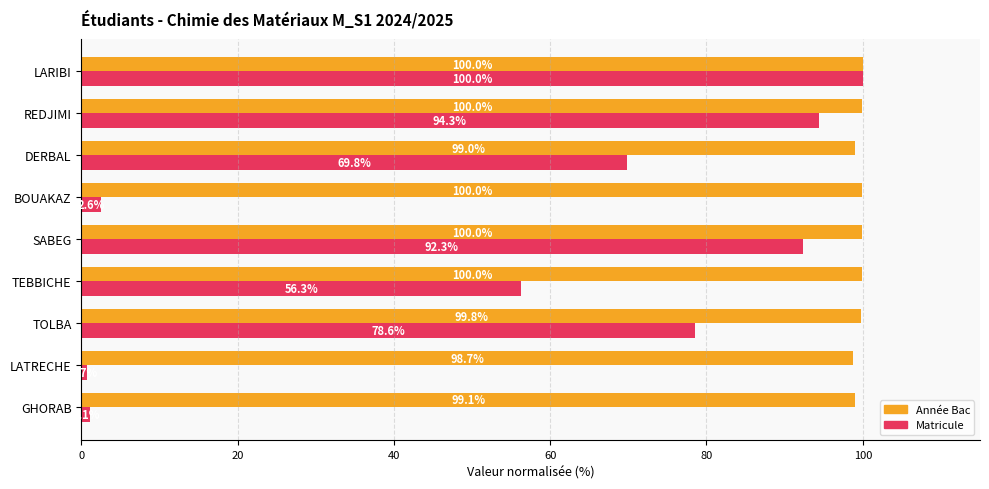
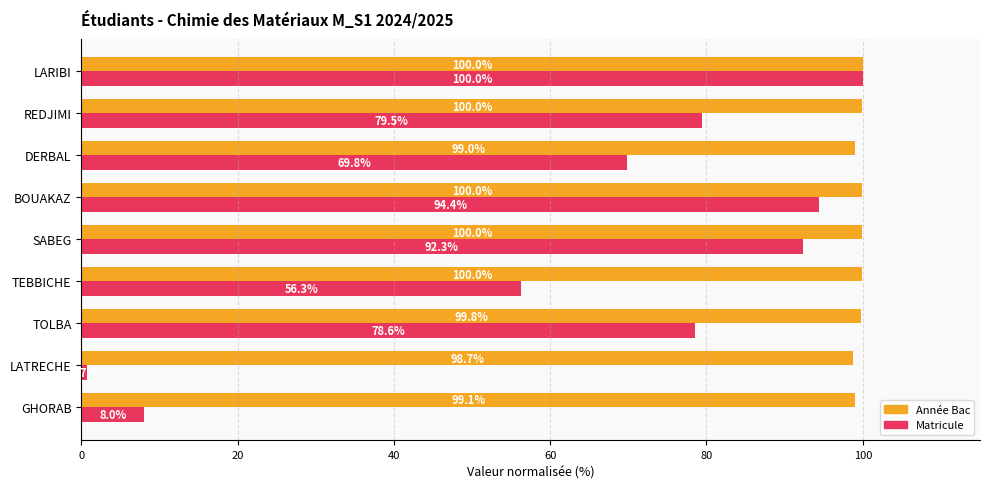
  {
    "Année Bac": {
      "LARIBI": "100.0%",
      "REDJIMI": "100.0%",
      "DERBAL": "99.0%",
      "BOUAKAZ": "100.0%",
      "SABEG": "100.0%",
      "TEBBICHE": "100.0%",
      "TOLBA": "99.8%",
      "LATRECHE": "98.7%",
      "GHORAB": "99.1%"
    },
    "Matricule": {
      "LARIBI": "100.0%",
-     "REDJIMI": "94.3%",
+     "REDJIMI": "79.5%",
      "DERBAL": "69.8%",
-     "BOUAKAZ": "2.6%",
+     "BOUAKAZ": "94.4%",
      "SABEG": "92.3%",
      "TEBBICHE": "56.3%",
      "TOLBA": "78.6%",
-     "GHORAB": "1"
+     "GHORAB": "8"
    }
  }
